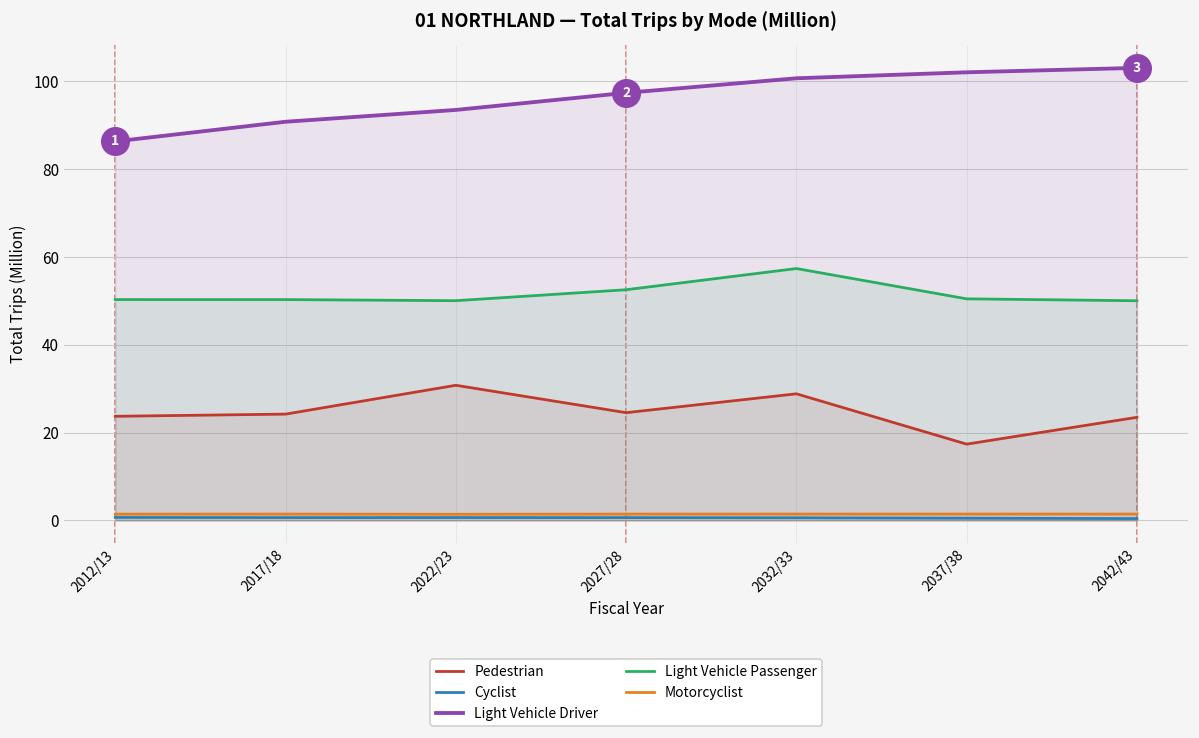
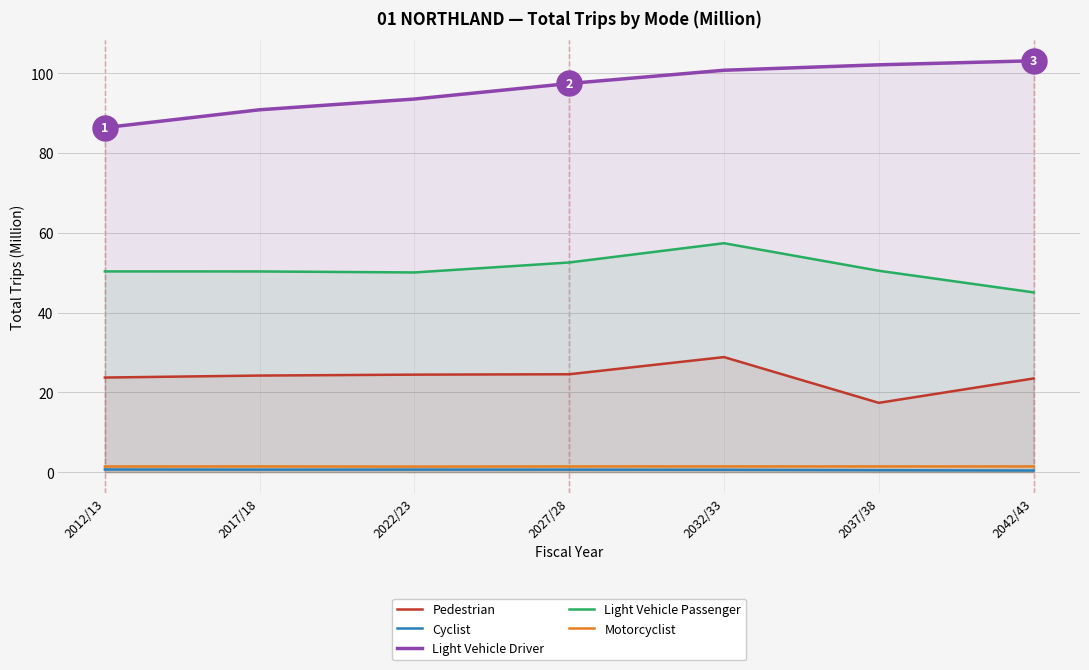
  {
    "Pedestrian": {
      "2012/13": 24,
      "2017/18": 24,
-     "2022/23": 31,
+     "2022/23": 24,
      "2027/28": 25,
      "2032/33": 29,
      "2037/38": 17,
      "2042/43": 23
    },
    "Cyclist": {
      "2012/13": 1,
      "2017/18": 1,
      "2022/23": 1,
      "2027/28": 1,
      "2032/33": 1,
      "2037/38": 0,
      "2042/43": 0
    },
    "Light Vehicle Passenger": {
      "2012/13": 50,
      "2017/18": 50,
      "2022/23": 50,
      "2027/28": 53,
      "2032/33": 57,
      "2037/38": 50,
-     "2042/43": 50
+     "2042/43": 45
    },
    "Motorcyclist": {
      "2012/13": 1,
      "2017/18": 1,
      "2022/23": 1,
      "2027/28": 1,
      "2032/33": 1,
      "2037/38": 1,
      "2042/43": 1
    }
  }
